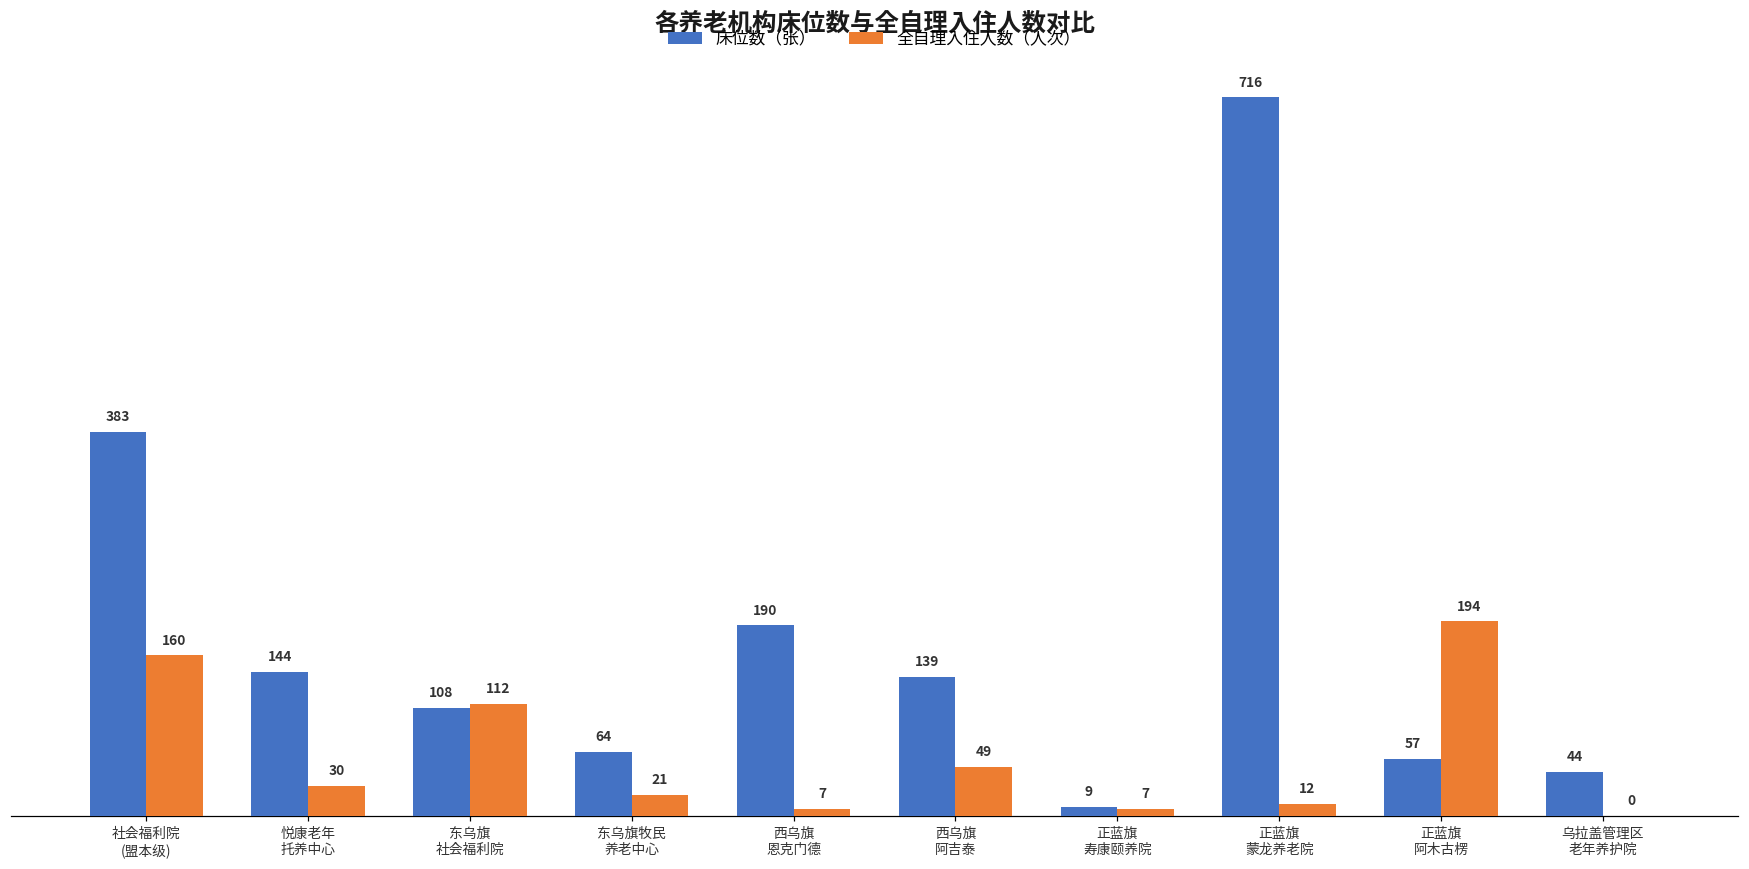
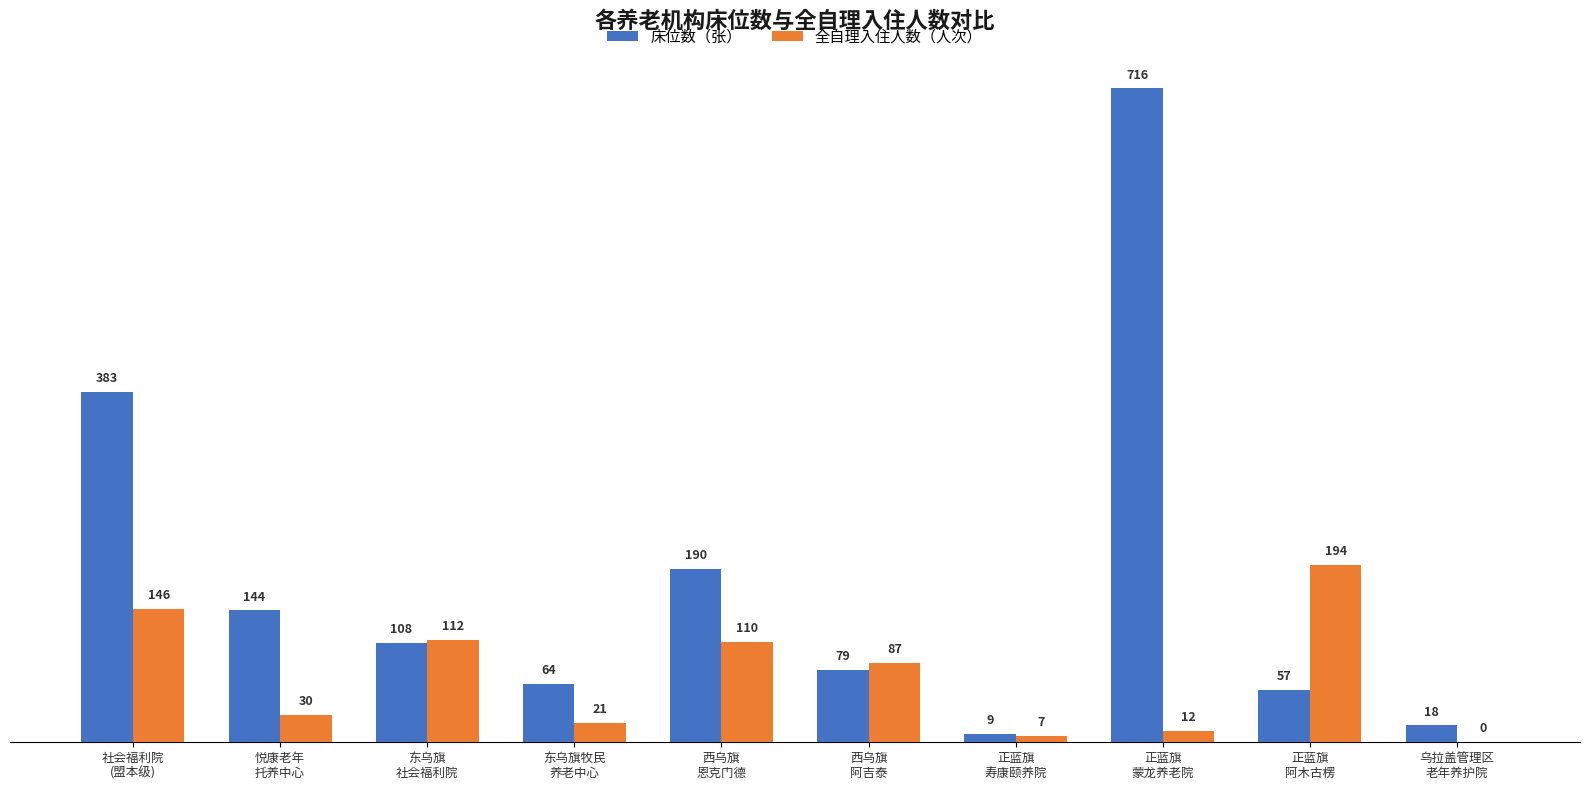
  {
    "床位数（张）": {
      "社会福利院 (盟本级)": 383,
      "悦康老年 托养中心": 144,
      "东乌旗 社会福利院": 108,
      "东乌旗牧民 养老中心": 64,
      "西乌旗 恩克门德": 190,
-     "西乌旗 阿吉泰": 139,
+     "西乌旗 阿吉泰": 79,
      "正蓝旗 寿康颐养院": 9,
      "正蓝旗 蒙龙养老院": 716,
      "正蓝旗 阿木古楞": 57,
-     "乌拉盖管理区 老年养护院": 44
+     "乌拉盖管理区 老年养护院": 18
    },
    "全自理入住人数（人次）": {
-     "社会福利院 (盟本级)": 160,
+     "社会福利院 (盟本级)": 146,
      "悦康老年 托养中心": 30,
      "东乌旗 社会福利院": 112,
      "东乌旗牧民 养老中心": 21,
-     "西乌旗 恩克门德": 7,
-     "西乌旗 阿吉泰": 49,
+     "西乌旗 恩克门德": 110,
+     "西乌旗 阿吉泰": 87,
      "正蓝旗 寿康颐养院": 7,
      "正蓝旗 蒙龙养老院": 12,
      "正蓝旗 阿木古楞": 194,
      "乌拉盖管理区 老年养护院": 0
    }
  }
